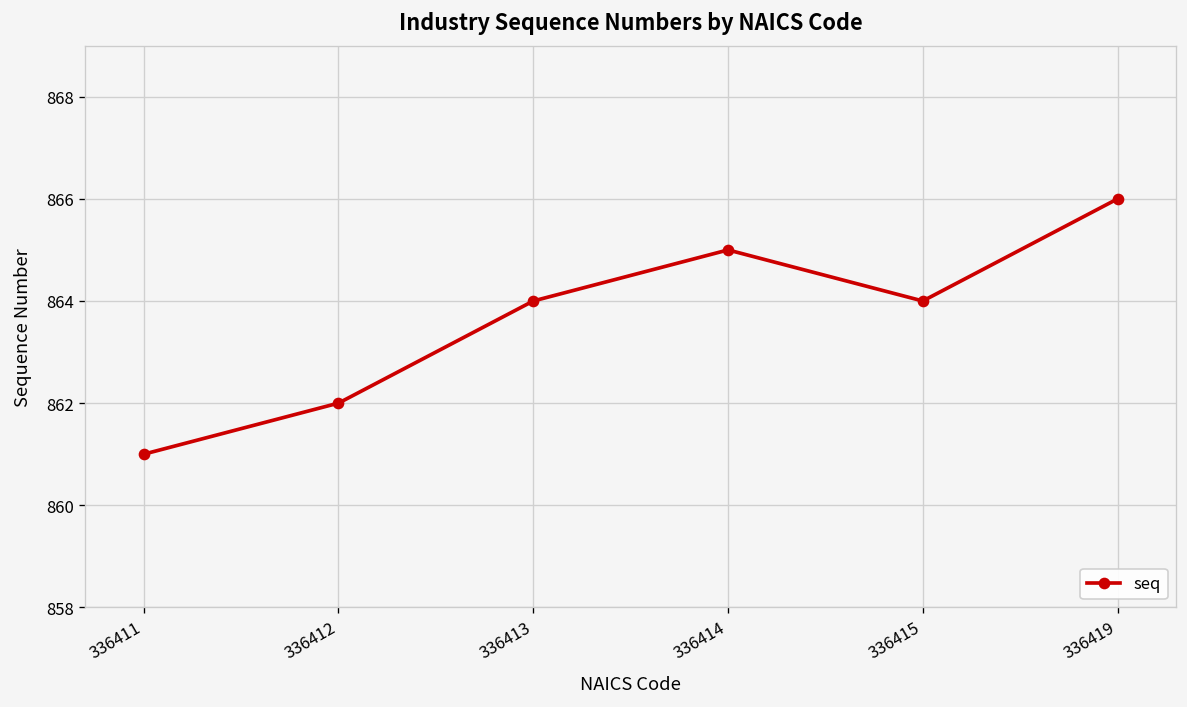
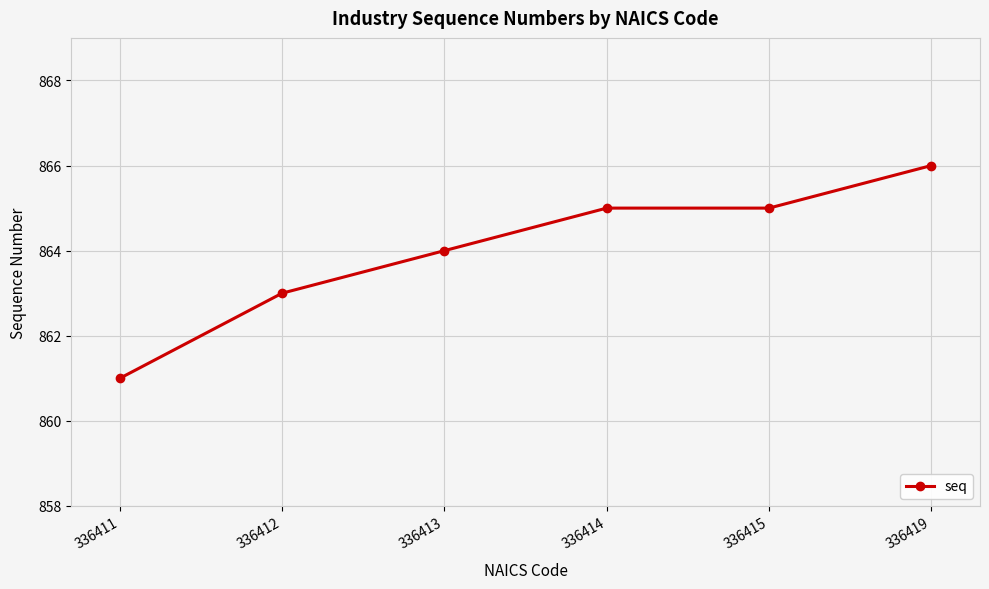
  {
    "336411": 861,
-   "336412": 862,
+   "336412": 863,
    "336413": 864,
    "336414": 865,
-   "336415": 864,
+   "336415": 865,
    "336419": 866
  }
